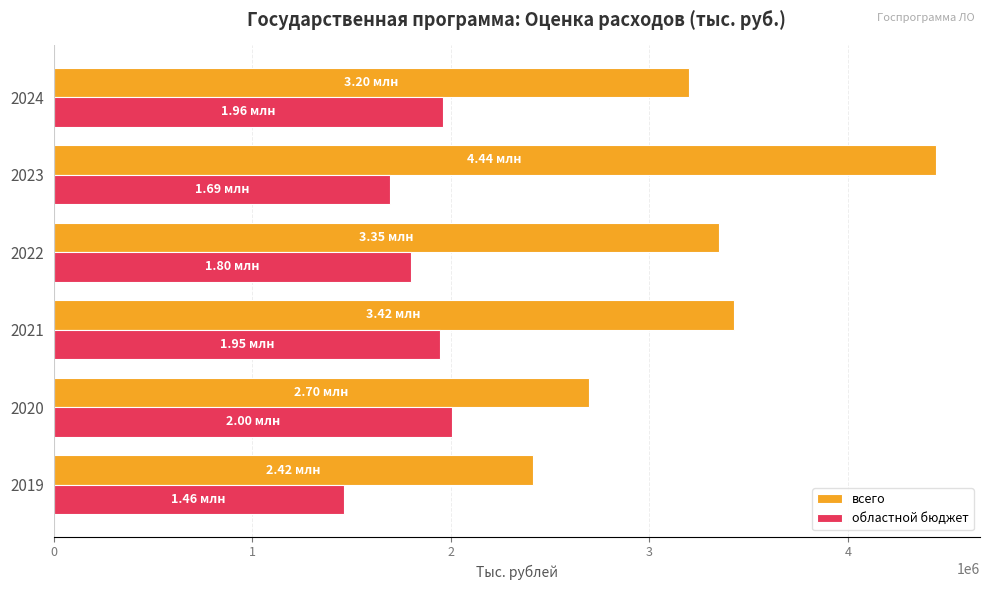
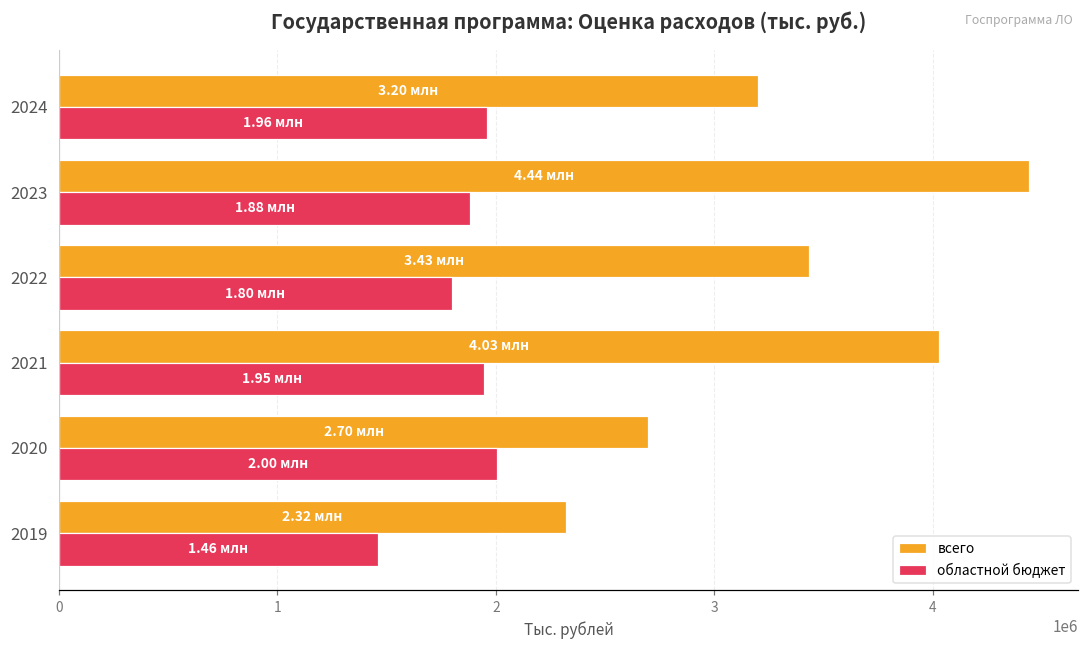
  {
    "всего": {
-     "2022": 3.35,
-     "2021": 3.42,
-     "2019": 2.42
+     "2022": 3.43,
+     "2021": 4.03,
+     "2019": 2.32
    },
    "областной бюджет": {
-     "2023": 1.69
+     "2023": 1.88
    }
  }
